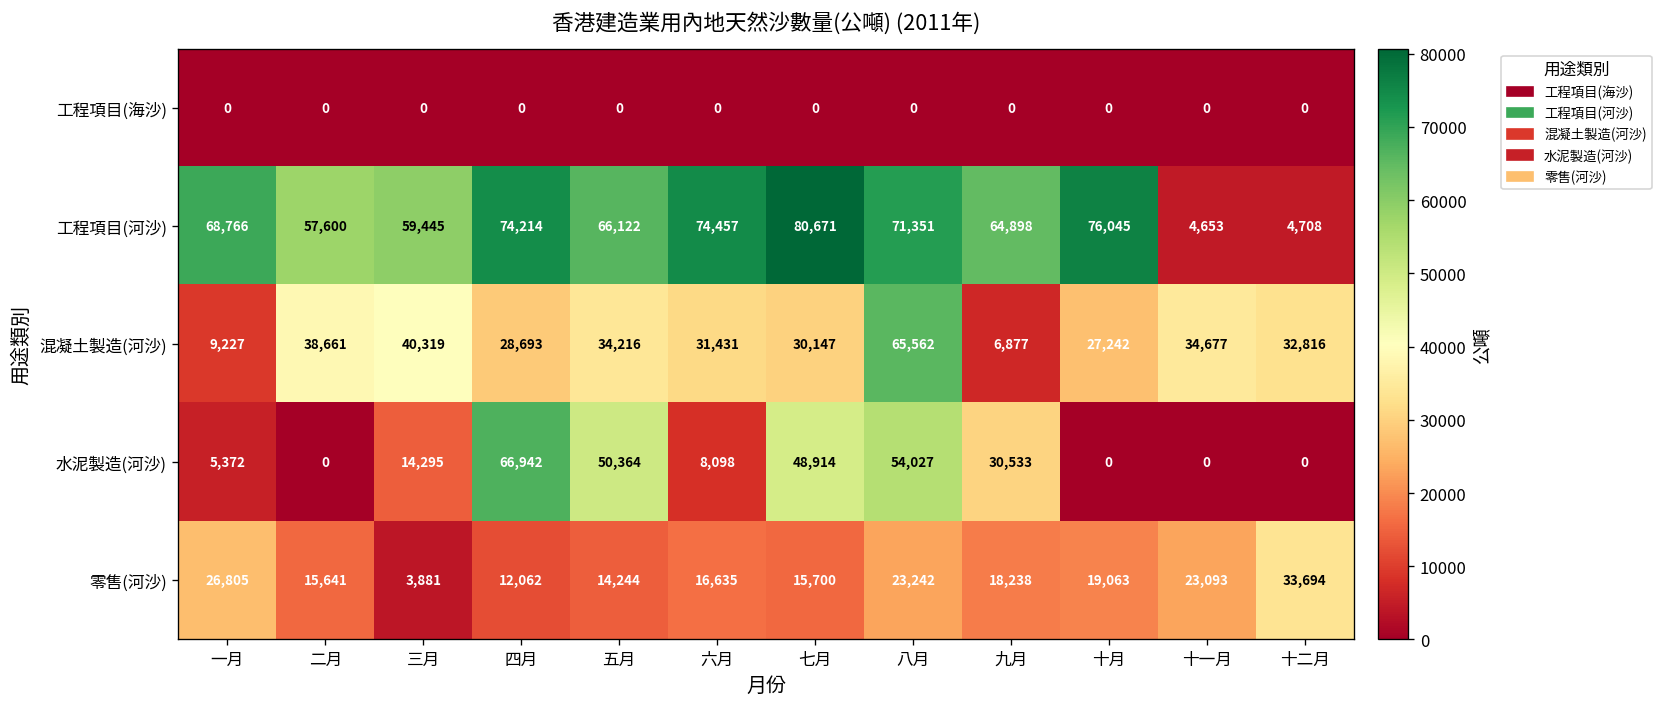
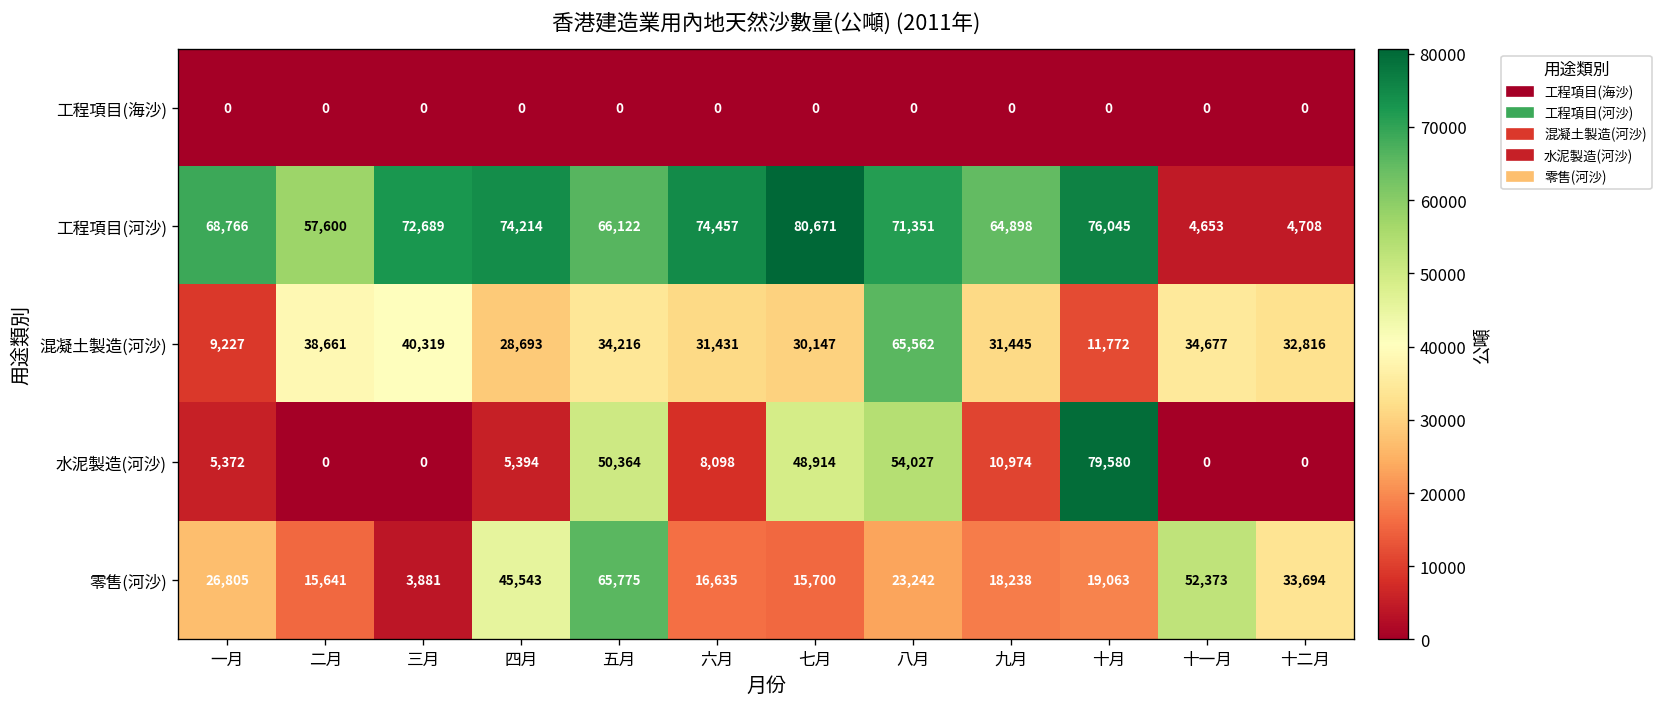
  {
    "工程項目(海沙)": {
      "一月": "0",
      "二月": "0",
      "三月": "0",
      "四月": "0",
      "五月": "0",
      "六月": "0",
      "七月": "0",
      "八月": "0",
      "九月": "0",
      "十月": "0",
      "十一月": "0",
      "十二月": "0"
    },
    "工程項目(河沙)": {
      "一月": "68,766",
      "二月": "57,600",
-     "三月": "59,445",
+     "三月": "72,689",
      "四月": "74,214",
      "五月": "66,122",
      "六月": "74,457",
      "七月": "80,671",
      "八月": "71,351",
      "九月": "64,898",
      "十月": "76,045",
      "十一月": "4,653",
      "十二月": "4,708"
    },
    "混凝土製造(河沙)": {
      "一月": "9,227",
      "二月": "38,661",
      "三月": "40,319",
      "四月": "28,693",
      "五月": "34,216",
      "六月": "31,431",
      "七月": "30,147",
      "八月": "65,562",
-     "九月": "6,877",
-     "十月": "27,242",
+     "九月": "31,445",
+     "十月": "11,772",
      "十一月": "34,677",
      "十二月": "32,816"
    },
    "水泥製造(河沙)": {
      "一月": "5,372",
      "二月": "0",
-     "三月": "14,295",
-     "四月": "66,942",
+     "三月": "0",
+     "四月": "5,394",
      "五月": "50,364",
      "六月": "8,098",
      "七月": "48,914",
      "八月": "54,027",
-     "九月": "30,533",
-     "十月": "0",
+     "九月": "10,974",
+     "十月": "79,580",
      "十一月": "0",
      "十二月": "0"
    },
    "零售(河沙)": {
      "一月": "26,805",
      "二月": "15,641",
      "三月": "3,881",
-     "四月": "12,062",
-     "五月": "14,244",
+     "四月": "45,543",
+     "五月": "65,775",
      "六月": "16,635",
      "七月": "15,700",
      "八月": "23,242",
      "九月": "18,238",
      "十月": "19,063",
-     "十一月": "23,093",
+     "十一月": "52,373",
      "十二月": "33,694"
    }
  }
